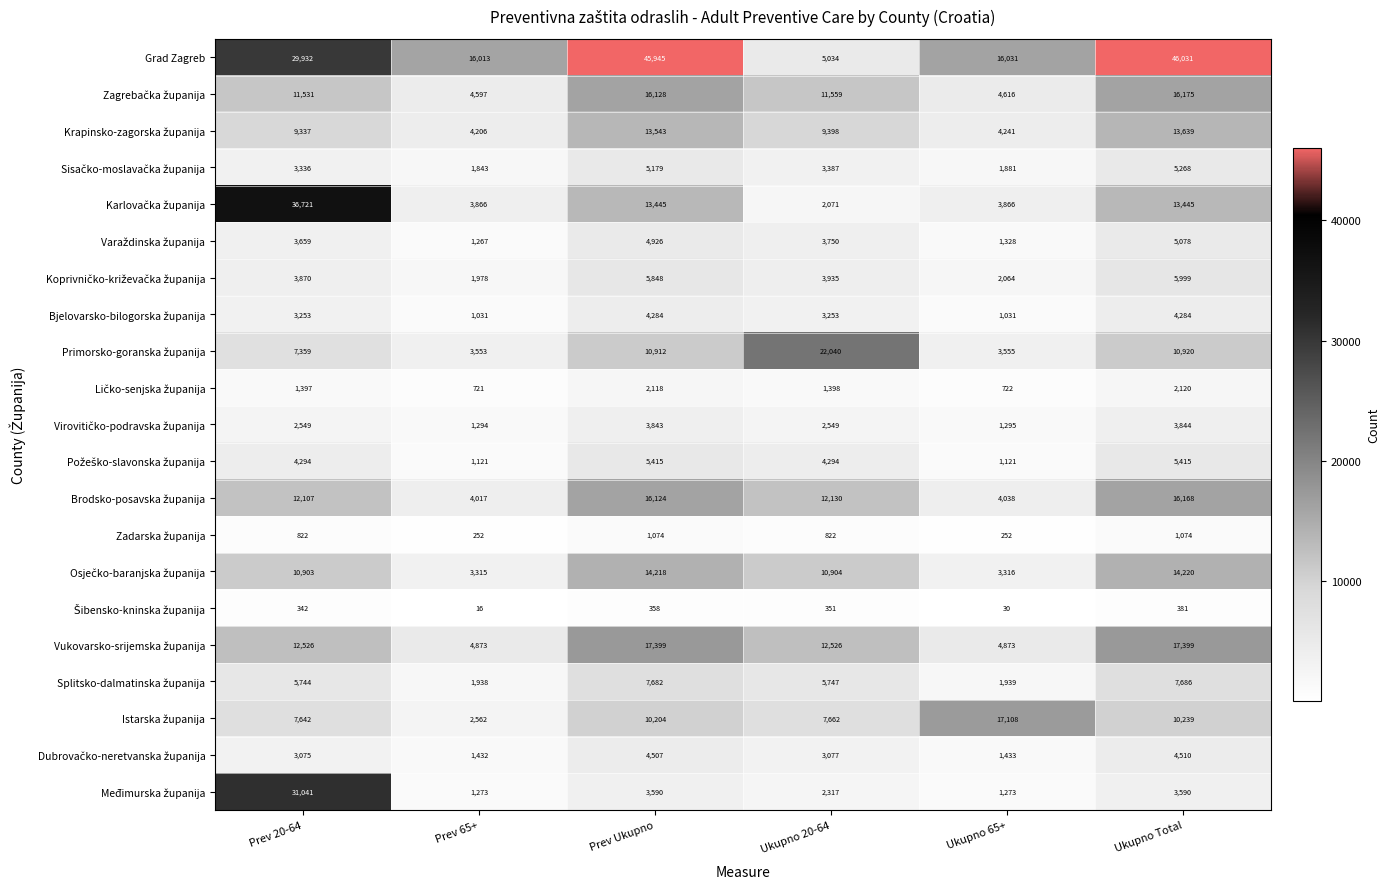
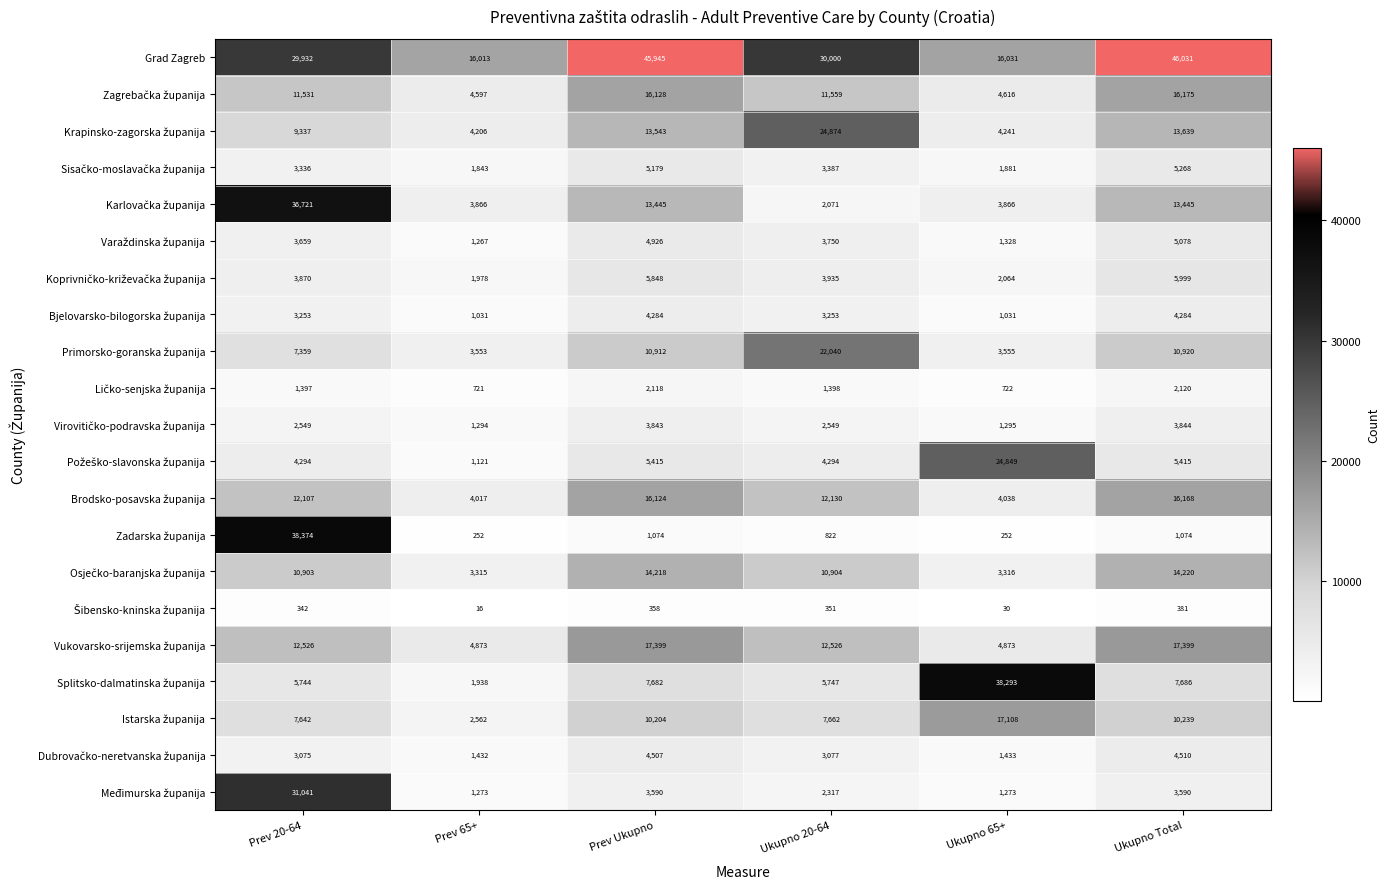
  {
    "Grad Zagreb": {
      "Prev 20-64": "29,932",
      "Prev 65+": "16,013",
      "Prev Ukupno": "45,945",
-     "Ukupno 20-64": "5,034",
+     "Ukupno 20-64": "30,000",
      "Ukupno 65+": "16,031",
      "Ukupno Total": "46,031"
    },
    "Zagrebačka županija": {
      "Prev 20-64": "11,531",
      "Prev 65+": "4,597",
      "Prev Ukupno": "16,128",
      "Ukupno 20-64": "11,559",
      "Ukupno 65+": "4,616",
      "Ukupno Total": "16,175"
    },
    "Krapinsko-zagorska županija": {
      "Prev 20-64": "9,337",
      "Prev 65+": "4,206",
      "Prev Ukupno": "13,543",
-     "Ukupno 20-64": "9,398",
+     "Ukupno 20-64": "24,874",
      "Ukupno 65+": "4,241",
      "Ukupno Total": "13,639"
    },
    "Sisačko-moslavačka županija": {
      "Prev 20-64": "3,336",
      "Prev 65+": "1,843",
      "Prev Ukupno": "5,179",
      "Ukupno 20-64": "3,387",
      "Ukupno 65+": "1,881",
      "Ukupno Total": "5,268"
    },
    "Karlovačka županija": {
      "Prev 20-64": "36,721",
      "Prev 65+": "3,866",
      "Prev Ukupno": "13,445",
      "Ukupno 20-64": "2,071",
      "Ukupno 65+": "3,866",
      "Ukupno Total": "13,445"
    },
    "Varaždinska županija": {
      "Prev 20-64": "3,659",
      "Prev 65+": "1,267",
      "Prev Ukupno": "4,926",
      "Ukupno 20-64": "3,750",
      "Ukupno 65+": "1,328",
      "Ukupno Total": "5,078"
    },
    "Koprivničko-križevačka županija": {
      "Prev 20-64": "3,870",
      "Prev 65+": "1,978",
      "Prev Ukupno": "5,848",
      "Ukupno 20-64": "3,935",
      "Ukupno 65+": "2,064",
      "Ukupno Total": "5,999"
    },
    "Bjelovarsko-bilogorska županija": {
      "Prev 20-64": "3,253",
      "Prev 65+": "1,031",
      "Prev Ukupno": "4,284",
      "Ukupno 20-64": "3,253",
      "Ukupno 65+": "1,031",
      "Ukupno Total": "4,284"
    },
    "Primorsko-goranska županija": {
      "Prev 20-64": "7,359",
      "Prev 65+": "3,553",
      "Prev Ukupno": "10,912",
      "Ukupno 20-64": "22,040",
      "Ukupno 65+": "3,555",
      "Ukupno Total": "10,920"
    },
    "Ličko-senjska županija": {
      "Prev 20-64": "1,397",
      "Prev 65+": "721",
      "Prev Ukupno": "2,118",
      "Ukupno 20-64": "1,398",
      "Ukupno 65+": "722",
      "Ukupno Total": "2,120"
    },
    "Virovitičko-podravska županija": {
      "Prev 20-64": "2,549",
      "Prev 65+": "1,294",
      "Prev Ukupno": "3,843",
      "Ukupno 20-64": "2,549",
      "Ukupno 65+": "1,295",
      "Ukupno Total": "3,844"
    },
    "Požeško-slavonska županija": {
      "Prev 20-64": "4,294",
      "Prev 65+": "1,121",
      "Prev Ukupno": "5,415",
      "Ukupno 20-64": "4,294",
-     "Ukupno 65+": "1,121",
+     "Ukupno 65+": "24,849",
      "Ukupno Total": "5,415"
    },
    "Brodsko-posavska županija": {
      "Prev 20-64": "12,107",
      "Prev 65+": "4,017",
      "Prev Ukupno": "16,124",
      "Ukupno 20-64": "12,130",
      "Ukupno 65+": "4,038",
      "Ukupno Total": "16,168"
    },
    "Zadarska županija": {
-     "Prev 20-64": "822",
+     "Prev 20-64": "38,374",
      "Prev 65+": "252",
      "Prev Ukupno": "1,074",
      "Ukupno 20-64": "822",
      "Ukupno 65+": "252",
      "Ukupno Total": "1,074"
    },
    "Osječko-baranjska županija": {
      "Prev 20-64": "10,903",
      "Prev 65+": "3,315",
      "Prev Ukupno": "14,218",
      "Ukupno 20-64": "10,904",
      "Ukupno 65+": "3,316",
      "Ukupno Total": "14,220"
    },
    "Šibensko-kninska županija": {
      "Prev 20-64": "342",
      "Prev 65+": "16",
      "Prev Ukupno": "358",
      "Ukupno 20-64": "351",
      "Ukupno 65+": "30",
      "Ukupno Total": "381"
    },
    "Vukovarsko-srijemska županija": {
      "Prev 20-64": "12,526",
      "Prev 65+": "4,873",
      "Prev Ukupno": "17,399",
      "Ukupno 20-64": "12,526",
      "Ukupno 65+": "4,873",
      "Ukupno Total": "17,399"
    },
    "Splitsko-dalmatinska županija": {
      "Prev 20-64": "5,744",
      "Prev 65+": "1,938",
      "Prev Ukupno": "7,682",
      "Ukupno 20-64": "5,747",
-     "Ukupno 65+": "1,939",
+     "Ukupno 65+": "38,293",
      "Ukupno Total": "7,686"
    },
    "Istarska županija": {
      "Prev 20-64": "7,642",
      "Prev 65+": "2,562",
      "Prev Ukupno": "10,204",
      "Ukupno 20-64": "7,662",
      "Ukupno 65+": "17,108",
      "Ukupno Total": "10,239"
    },
    "Dubrovačko-neretvanska županija": {
      "Prev 20-64": "3,075",
      "Prev 65+": "1,432",
      "Prev Ukupno": "4,507",
      "Ukupno 20-64": "3,077",
      "Ukupno 65+": "1,433",
      "Ukupno Total": "4,510"
    },
    "Međimurska županija": {
      "Prev 20-64": "31,041",
      "Prev 65+": "1,273",
      "Prev Ukupno": "3,590",
      "Ukupno 20-64": "2,317",
      "Ukupno 65+": "1,273",
      "Ukupno Total": "3,590"
    }
  }
